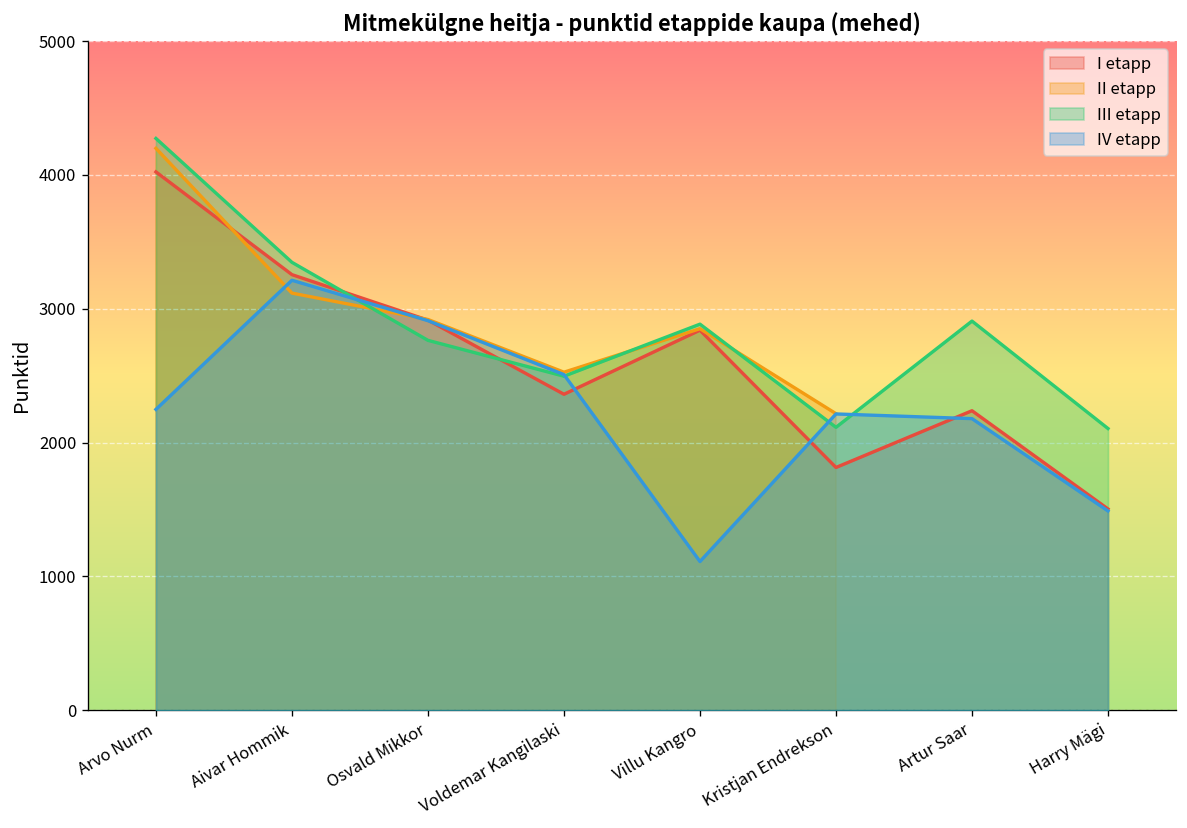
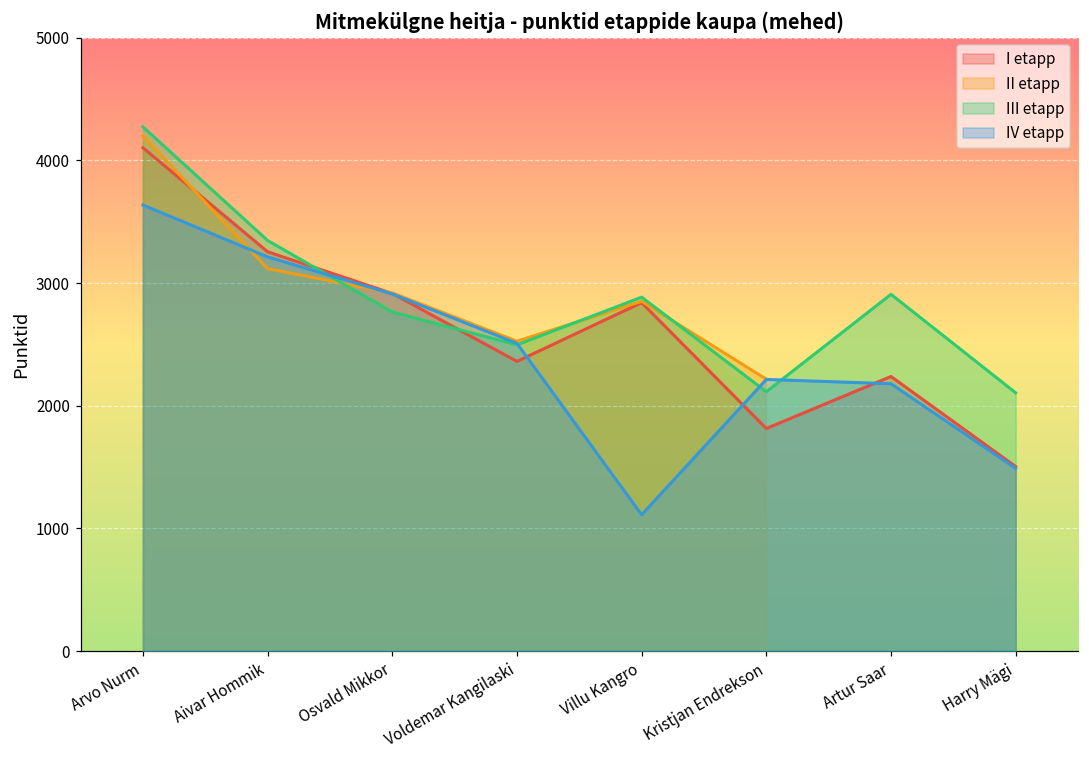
  {
    "I etapp": {
-     "Arvo Nurm": 4020,
+     "Arvo Nurm": 4100,
      "Aivar Hommik": 3260,
      "Voldemar Kangilaski": 2360,
      "Kristjan Endrekson": 1810,
      "Artur Saar": 2240
    },
    "III etapp": {
      "Arvo Nurm": 4270,
      "Aivar Hommik": 3350,
      "Osvald Mikkor": 2760,
      "Villu Kangro": 2890,
      "Kristjan Endrekson": 2110,
      "Artur Saar": 2910,
      "Harry Mägi": 2110
    },
    "IV etapp": {
-     "Arvo Nurm": 2250,
+     "Arvo Nurm": 3640,
      "Aivar Hommik": 3210,
      "Villu Kangro": 1110,
      "Artur Saar": 2180
    }
  }
